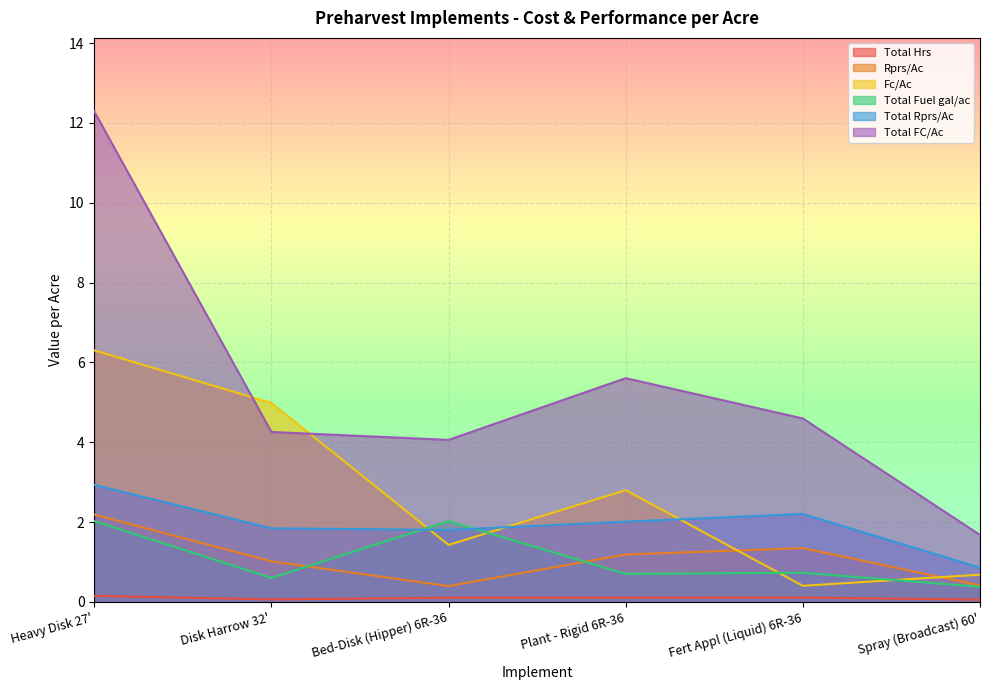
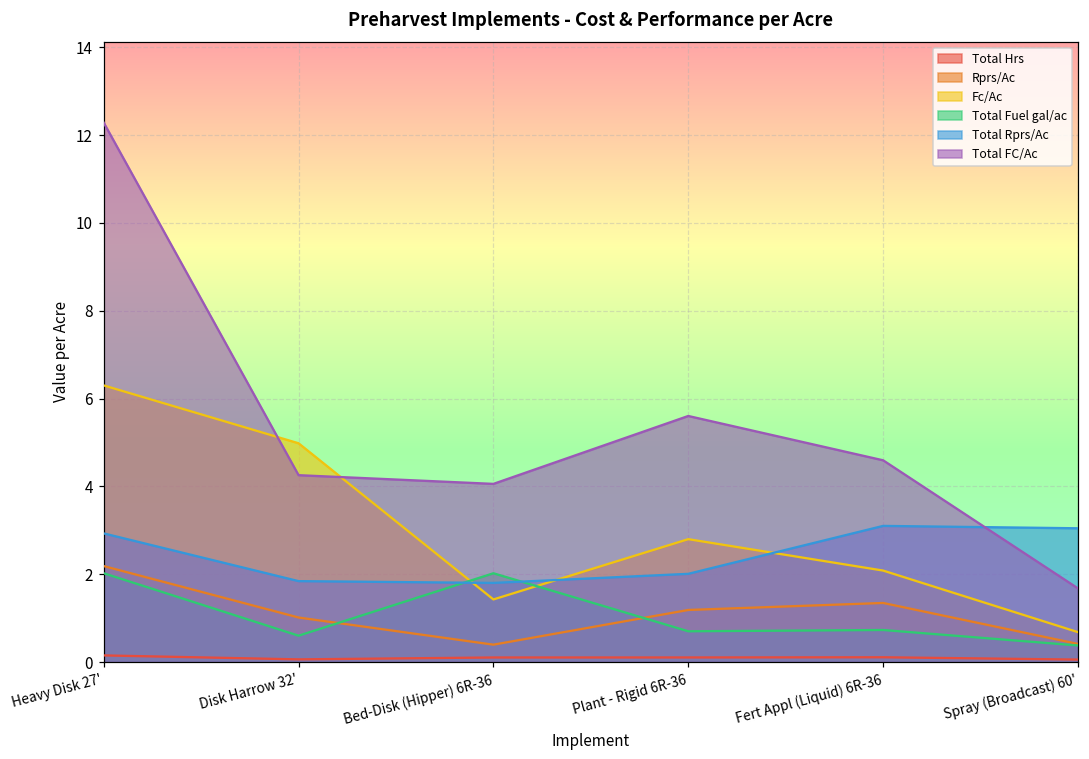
  {
    "Fc/Ac": {
      "Heavy Disk 27'": 6.3,
      "Disk Harrow 32'": 5.0,
      "Bed-Disk (Hipper) 6R-36": 1.4,
      "Plant - Rigid 6R-36": 2.8,
-     "Fert Appl (Liquid) 6R-36": 0.4,
+     "Fert Appl (Liquid) 6R-36": 2.1,
      "Spray (Broadcast) 60'": 0.7
    },
    "Total Fuel gal/ac": {
      "Heavy Disk 27'": 2.0,
      "Disk Harrow 32'": 0.6,
      "Bed-Disk (Hipper) 6R-36": 2.0,
      "Plant - Rigid 6R-36": 0.7,
      "Fert Appl (Liquid) 6R-36": 0.7
    },
    "Total Rprs/Ac": {
      "Heavy Disk 27'": 2.9,
      "Disk Harrow 32'": 1.8,
      "Bed-Disk (Hipper) 6R-36": 1.8,
      "Plant - Rigid 6R-36": 2.0,
-     "Fert Appl (Liquid) 6R-36": 2.2,
-     "Spray (Broadcast) 60'": 0.9
+     "Fert Appl (Liquid) 6R-36": 3.1,
+     "Spray (Broadcast) 60'": 3.0
    },
    "Total FC/Ac": {
      "Heavy Disk 27'": 12.3,
      "Disk Harrow 32'": 4.3,
      "Bed-Disk (Hipper) 6R-36": 4.1,
      "Plant - Rigid 6R-36": 5.6,
      "Fert Appl (Liquid) 6R-36": 4.6,
      "Spray (Broadcast) 60'": 1.7
    }
  }
